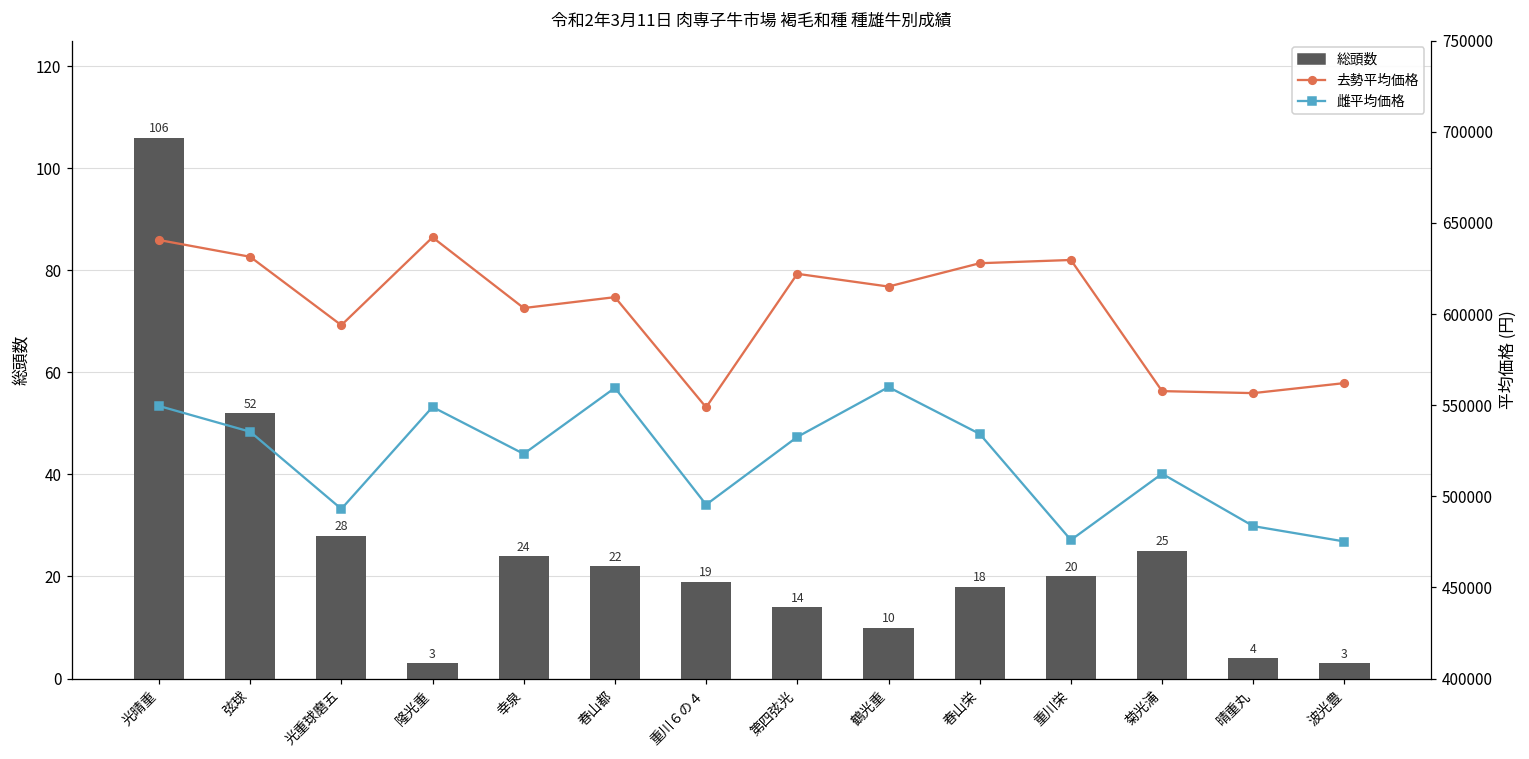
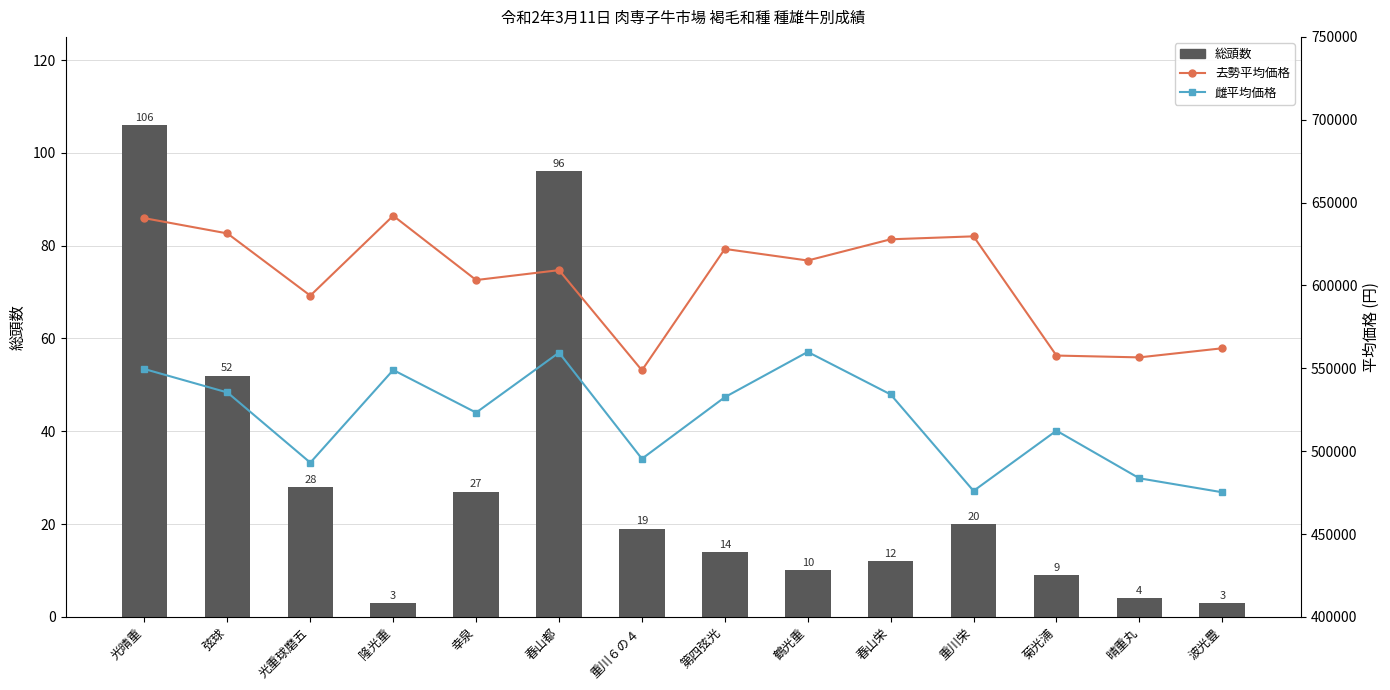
  {
    "総頭数": {
      "光晴重": 106,
      "弦球": 52,
      "光重球磨五": 28,
      "隆光重": 3,
-     "幸泉": 24,
-     "春山都": 22,
+     "幸泉": 27,
+     "春山都": 96,
      "重川６の４": 19,
      "第四弦光": 14,
      "鶴光重": 10,
-     "春山栄": 18,
+     "春山栄": 12,
      "重川栄": 20,
-     "菊光浦": 25,
+     "菊光浦": 9,
      "晴重丸": 4,
      "波光豊": 3
    }
  }
